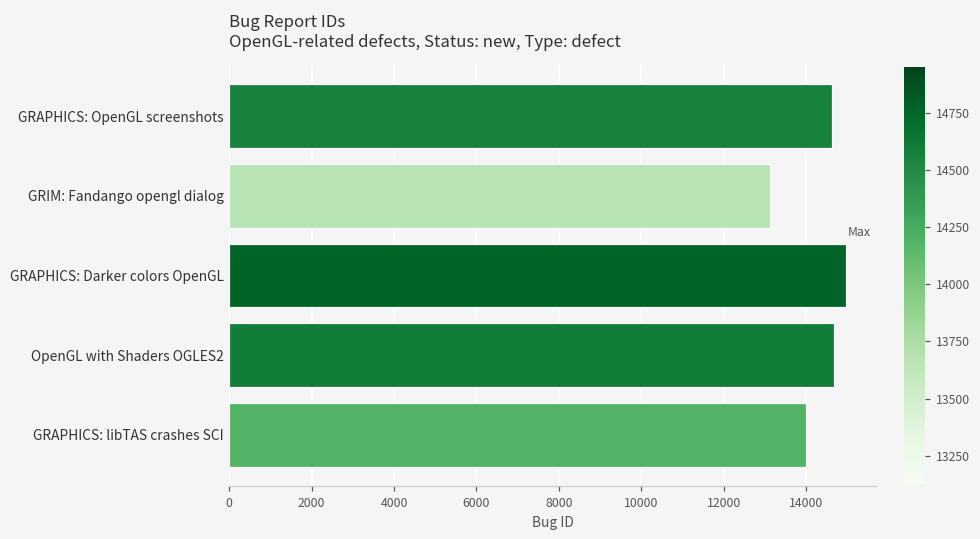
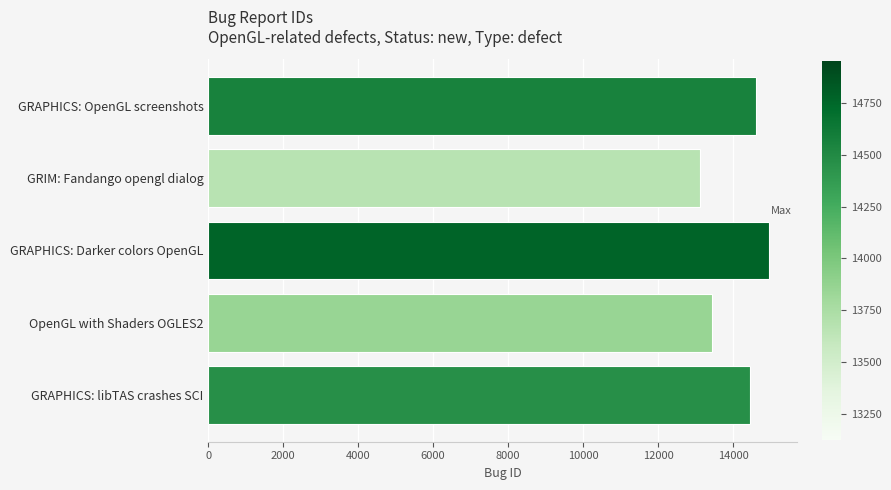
  {
    "GRAPHICS: OpenGL screenshots": 14600,
    "GRIM: Fandango opengl dialog": 13100,
    "GRAPHICS: Darker colors OpenGL": 15000,
-   "OpenGL with Shaders OGLES2": 14700,
-   "GRAPHICS: libTAS crashes SCI": 14000
+   "OpenGL with Shaders OGLES2": 13400,
+   "GRAPHICS: libTAS crashes SCI": 14400
  }
